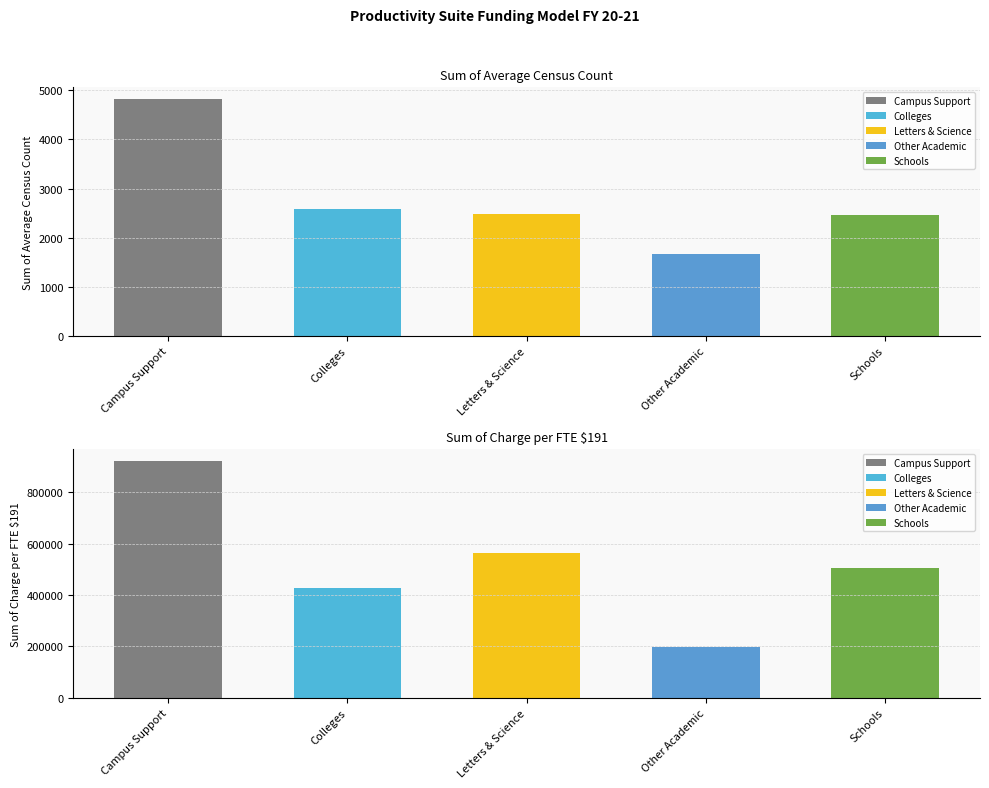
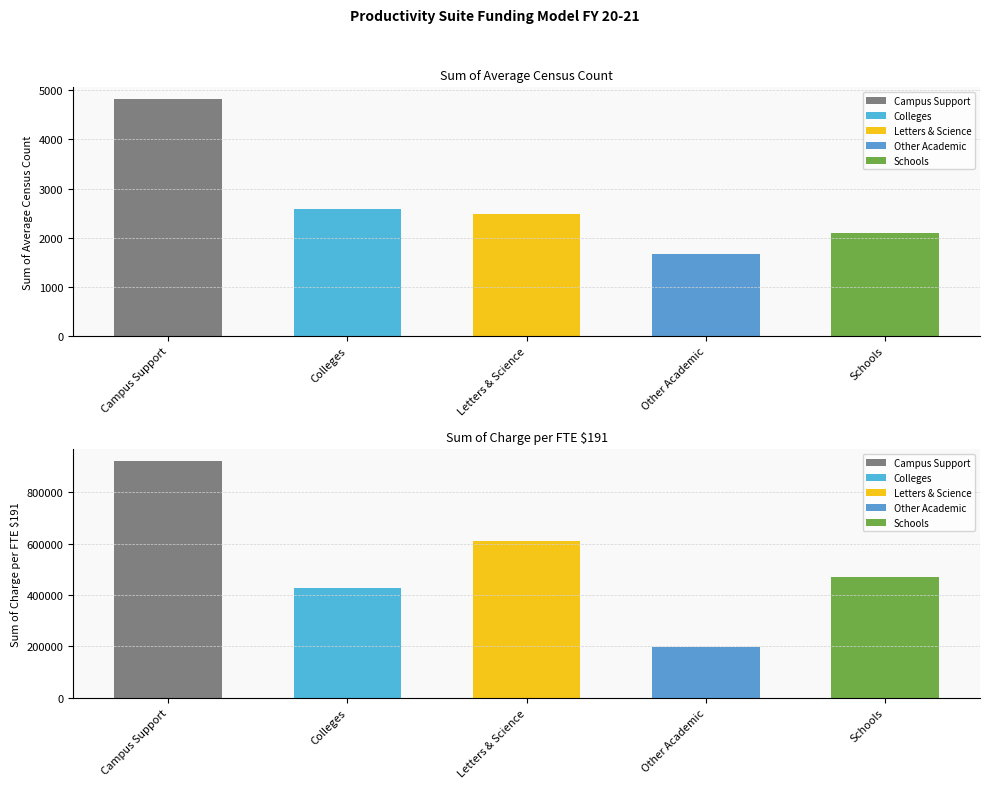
  {
    "Sum of Average Census Count": {
      "Campus Support": 4800,
      "Colleges": 2600,
      "Letters & Science": 2500,
      "Other Academic": 1700,
-     "Schools": 2500
+     "Schools": 2100
    },
    "Sum of Charge per FTE $191": {
      "Campus Support": 920000,
      "Colleges": 430000,
-     "Letters & Science": 560000,
+     "Letters & Science": 610000,
      "Other Academic": 200000,
-     "Schools": 500000
+     "Schools": 470000
    }
  }
